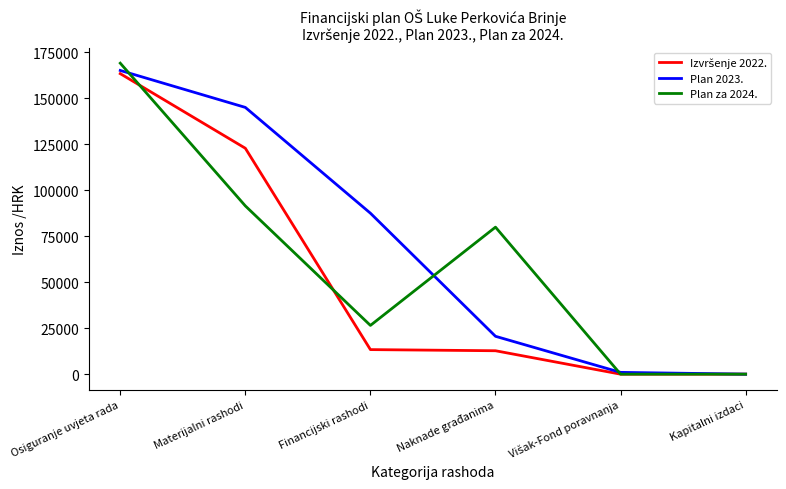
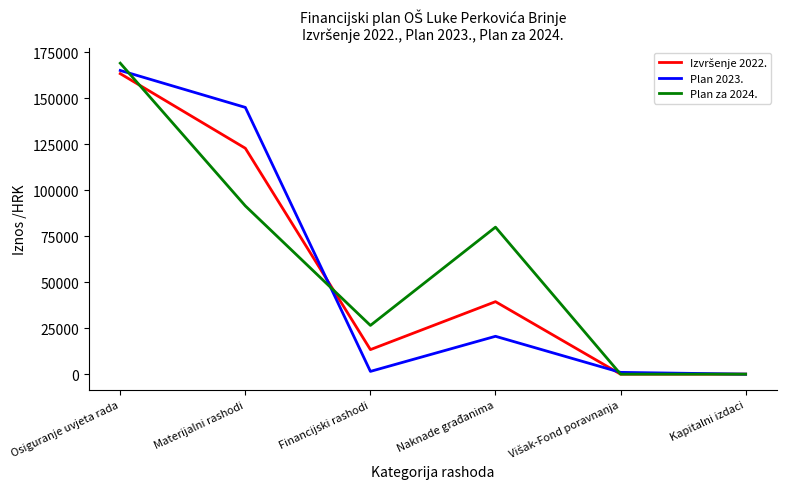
  {
    "Izvršenje 2022.": {
      "Osiguranje uvjeta rada": 163000,
      "Materijalni rashodi": 123000,
      "Financijski rashodi": 13000,
-     "Naknade građanima": 13000
+     "Naknade građanima": 39000
    },
    "Plan 2023.": {
      "Osiguranje uvjeta rada": 165000,
      "Materijalni rashodi": 145000,
-     "Financijski rashodi": 88000,
+     "Financijski rashodi": 2000,
      "Naknade građanima": 21000
    },
    "Plan za 2024.": {
      "Osiguranje uvjeta rada": 169000,
      "Materijalni rashodi": 91000,
      "Financijski rashodi": 27000,
      "Naknade građanima": 80000
    }
  }
